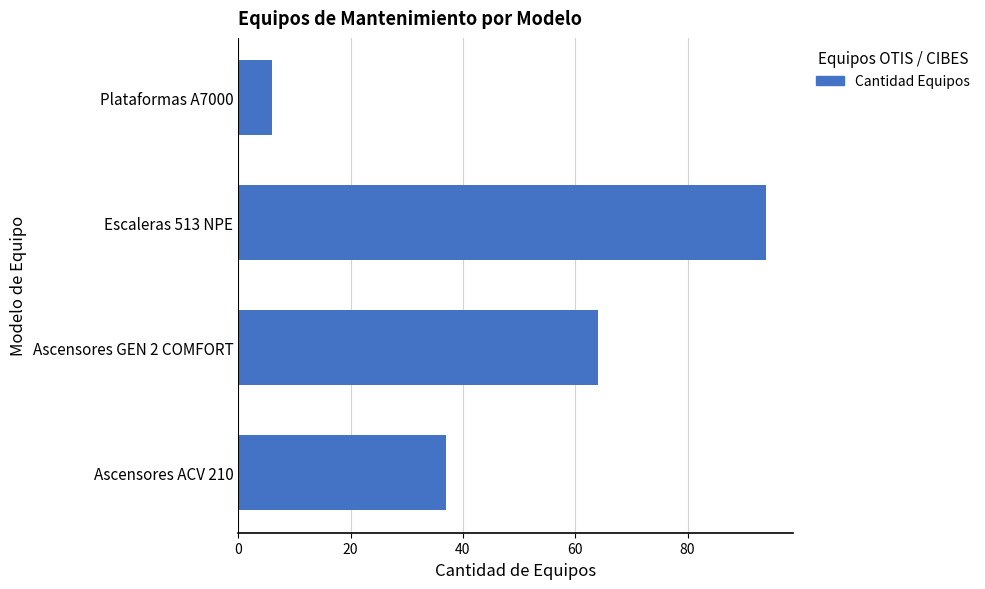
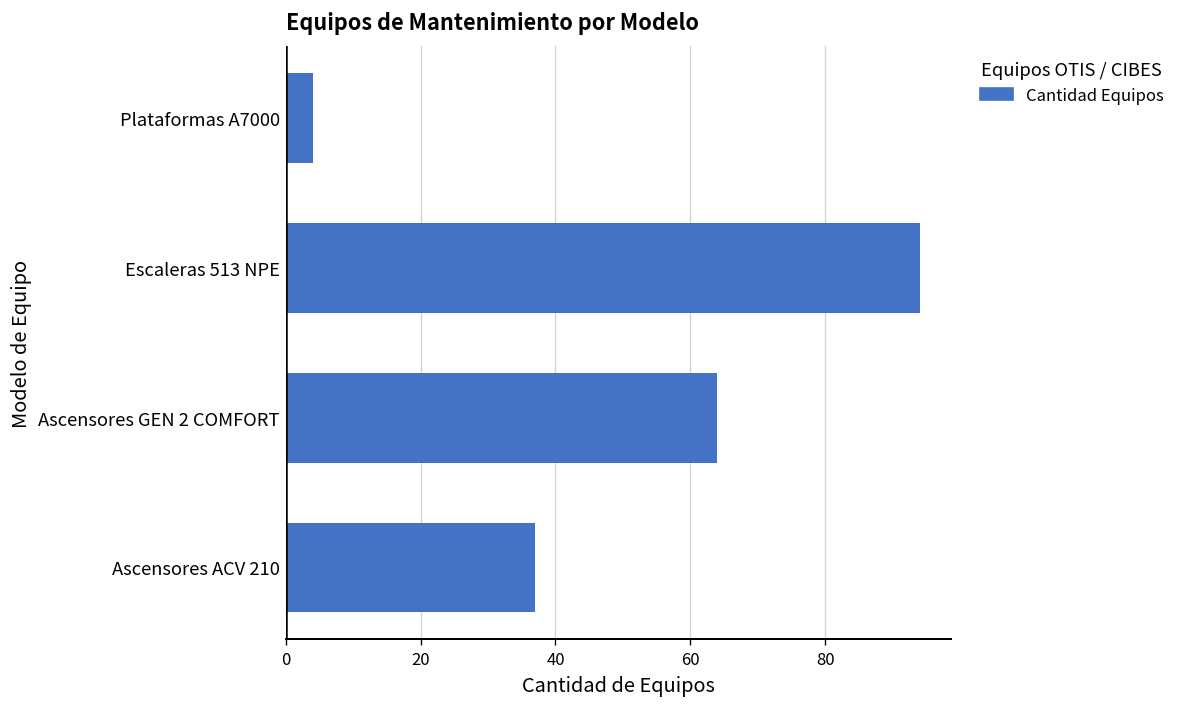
  {
-   "Plataformas A7000": 6,
+   "Plataformas A7000": 4,
    "Escaleras 513 NPE": 94,
    "Ascensores GEN 2 COMFORT": 64,
    "Ascensores ACV 210": 37
  }
